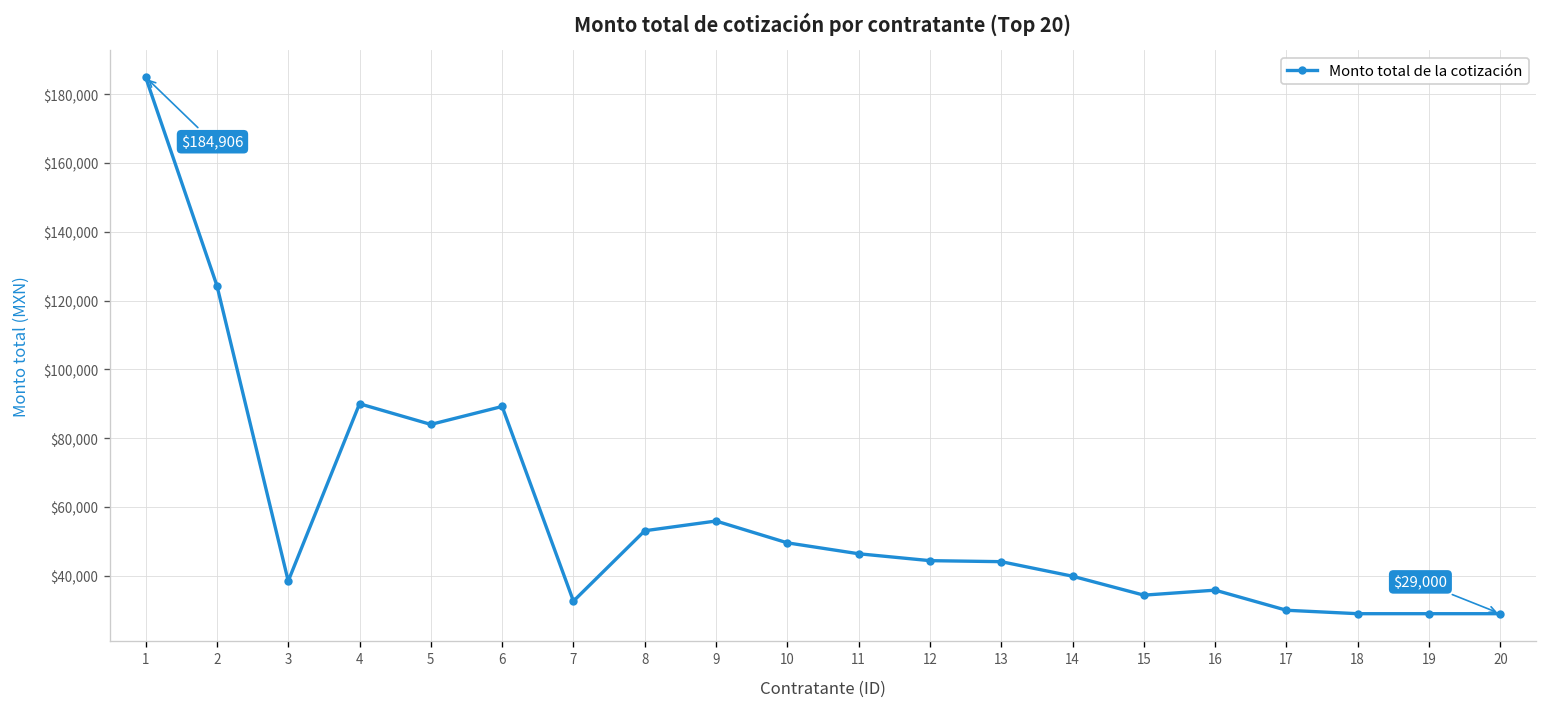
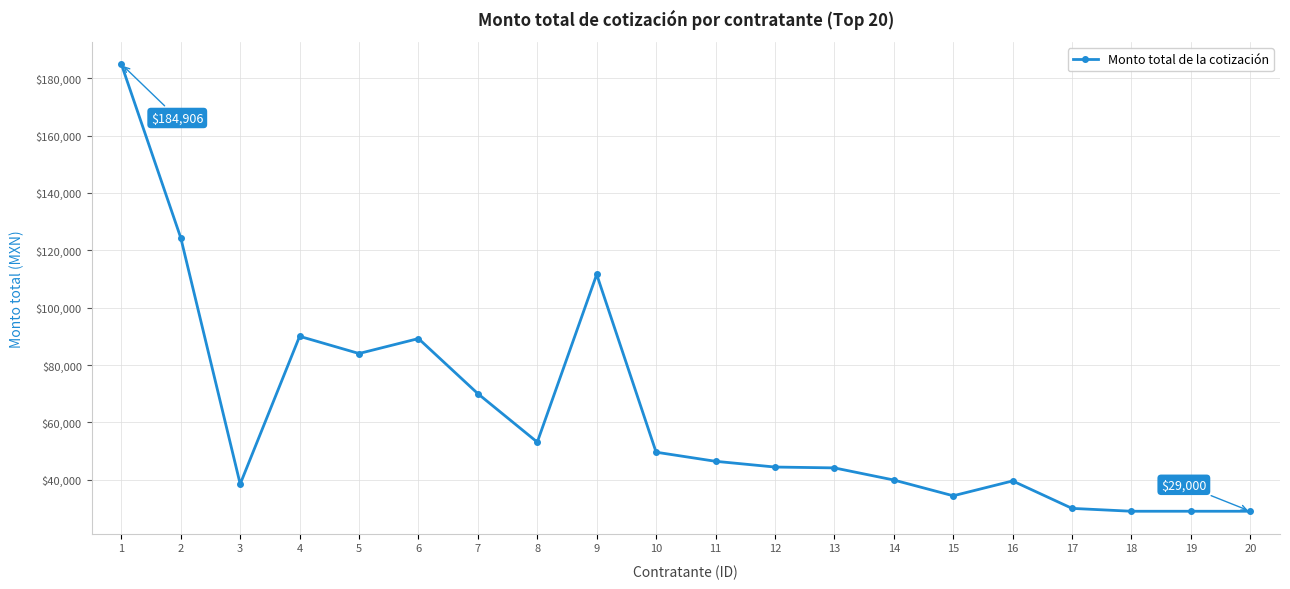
  {
    "1": "$185,000",
    "2": "$124,000",
    "3": "$38,000",
    "4": "$90,000",
    "5": "$84,000",
    "6": "$89,000",
-   "7": "$33,000",
+   "7": "$70,000",
    "8": "$53,000",
-   "9": "$56,000",
+   "9": "$112,000",
    "10": "$50,000",
    "11": "$46,000",
    "12": "$44,000",
    "13": "$44,000",
    "14": "$40,000",
    "15": "$34,000",
-   "16": "$36,000",
+   "16": "$40,000",
    "17": "$30,000",
    "18": "$29,000",
    "19": "$29,000",
    "20": "$29,000"
  }
